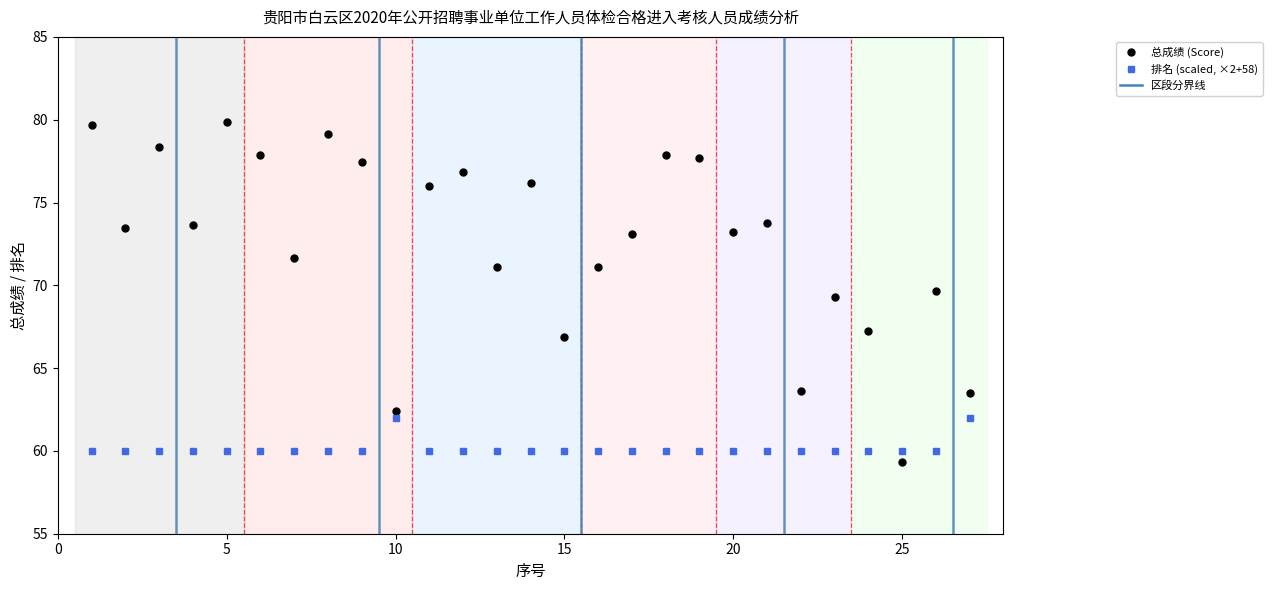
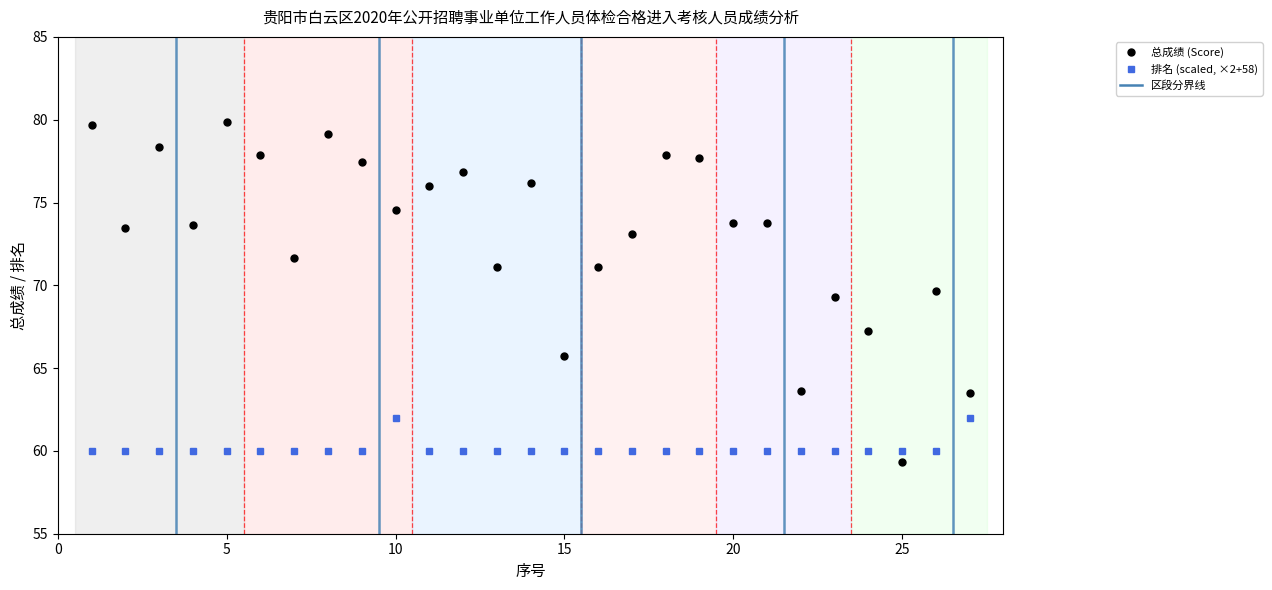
  {
    "总成绩 (Score)": {
      "5": 79.8,
-     "10": 62.4,
-     "15": 66.9,
-     "20": 73.2,
+     "10": 74.6,
+     "15": 65.8,
+     "20": 73.8,
      "25": 59.4
    },
    "排名 (scaled, ×2+58)": {
      "5": 60.0,
      "10": 62.0,
      "15": 60.0,
      "20": 60.0,
      "25": 60.0
    }
  }
